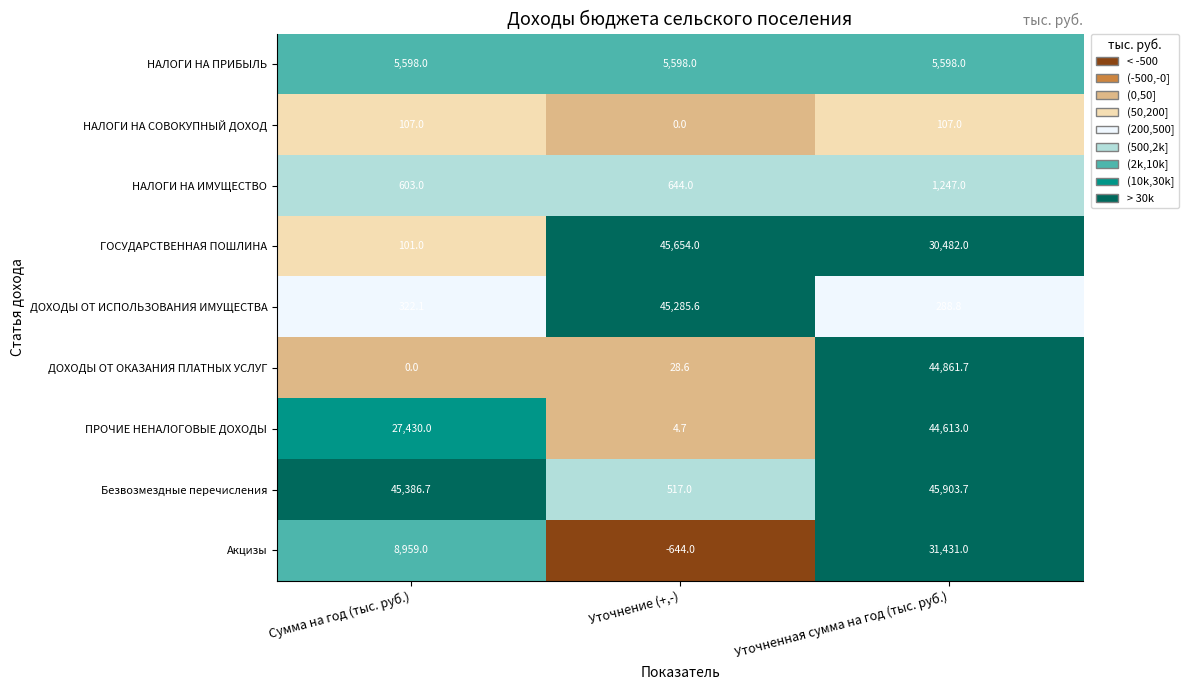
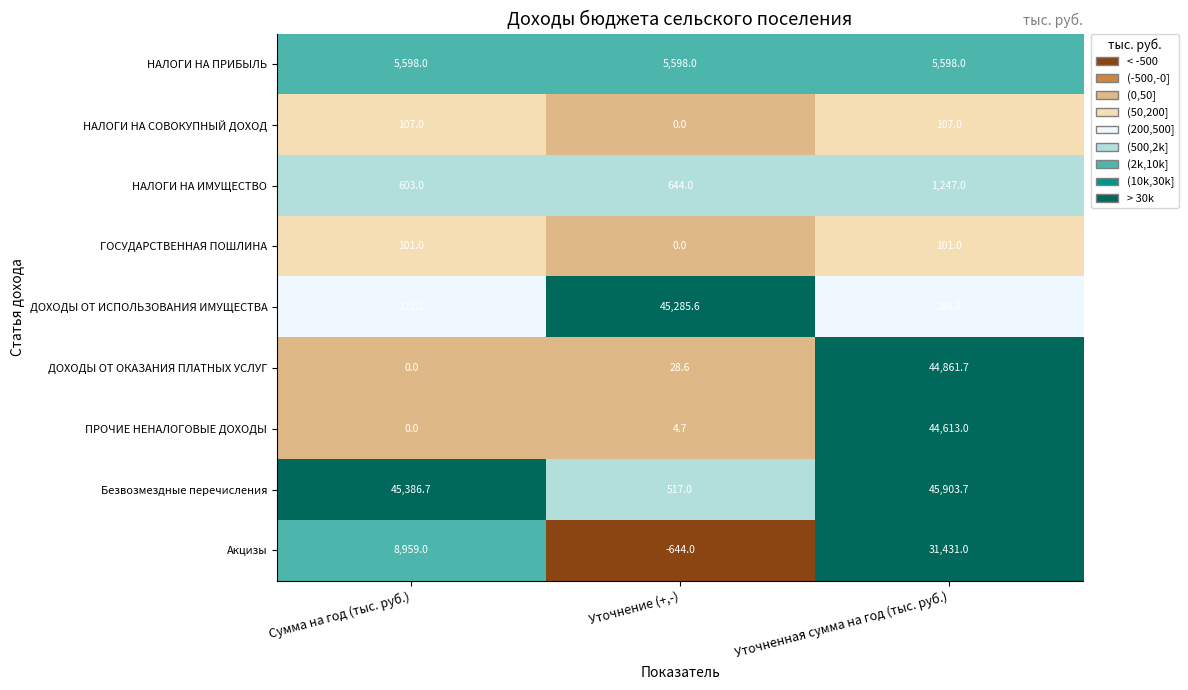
  {
    "НАЛОГИ НА ПРИБЫЛЬ": {
      "Сумма на год (тыс. руб.)": "5,598.0",
      "Уточнение (+,-)": "5,598.0",
      "Уточненная сумма на год (тыс. руб.)": "5,598.0"
    },
    "НАЛОГИ НА СОВОКУПНЫЙ ДОХОД": {
      "Сумма на год (тыс. руб.)": "107.0",
      "Уточнение (+,-)": "0.0",
      "Уточненная сумма на год (тыс. руб.)": "107.0"
    },
    "НАЛОГИ НА ИМУЩЕСТВО": {
      "Сумма на год (тыс. руб.)": "603.0",
      "Уточнение (+,-)": "644.0",
      "Уточненная сумма на год (тыс. руб.)": "1,247.0"
    },
    "ГОСУДАРСТВЕННАЯ ПОШЛИНА": {
      "Сумма на год (тыс. руб.)": "101.0",
-     "Уточнение (+,-)": "45,654.0",
-     "Уточненная сумма на год (тыс. руб.)": "30,482.0"
+     "Уточнение (+,-)": "0.0",
+     "Уточненная сумма на год (тыс. руб.)": "101.0"
    },
    "ДОХОДЫ ОТ ИСПОЛЬЗОВАНИЯ ИМУЩЕСТВА": {
      "Уточнение (+,-)": "45,285.6"
    },
    "ДОХОДЫ ОТ ОКАЗАНИЯ ПЛАТНЫХ УСЛУГ": {
      "Сумма на год (тыс. руб.)": "0.0",
      "Уточнение (+,-)": "28.6",
      "Уточненная сумма на год (тыс. руб.)": "44,861.7"
    },
    "ПРОЧИЕ НЕНАЛОГОВЫЕ ДОХОДЫ": {
-     "Сумма на год (тыс. руб.)": "27,430.0",
+     "Сумма на год (тыс. руб.)": "0.0",
      "Уточнение (+,-)": "4.7",
      "Уточненная сумма на год (тыс. руб.)": "44,613.0"
    },
    "Безвозмездные перечисления": {
      "Сумма на год (тыс. руб.)": "45,386.7",
      "Уточнение (+,-)": "517.0",
      "Уточненная сумма на год (тыс. руб.)": "45,903.7"
    },
    "Акцизы": {
      "Сумма на год (тыс. руб.)": "8,959.0",
      "Уточнение (+,-)": "-644.0",
      "Уточненная сумма на год (тыс. руб.)": "31,431.0"
    }
  }
